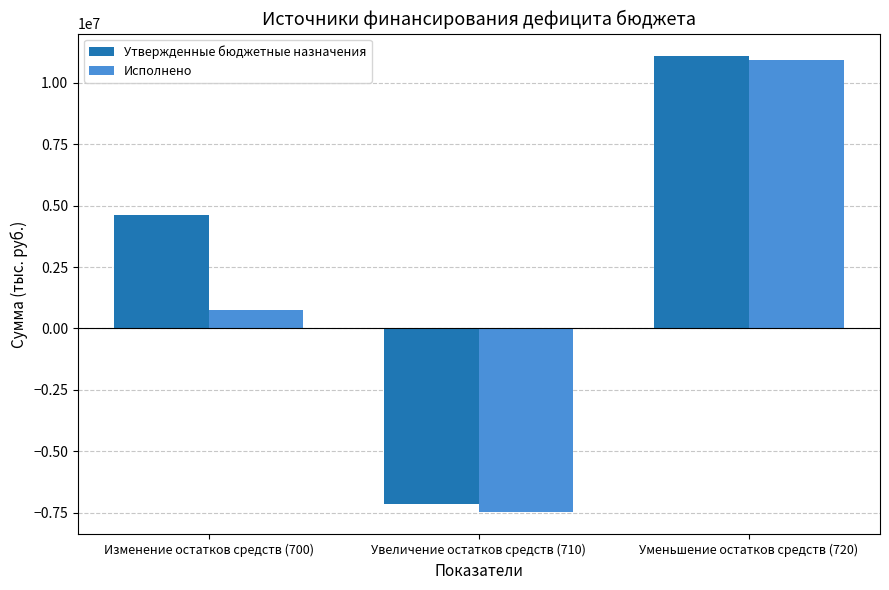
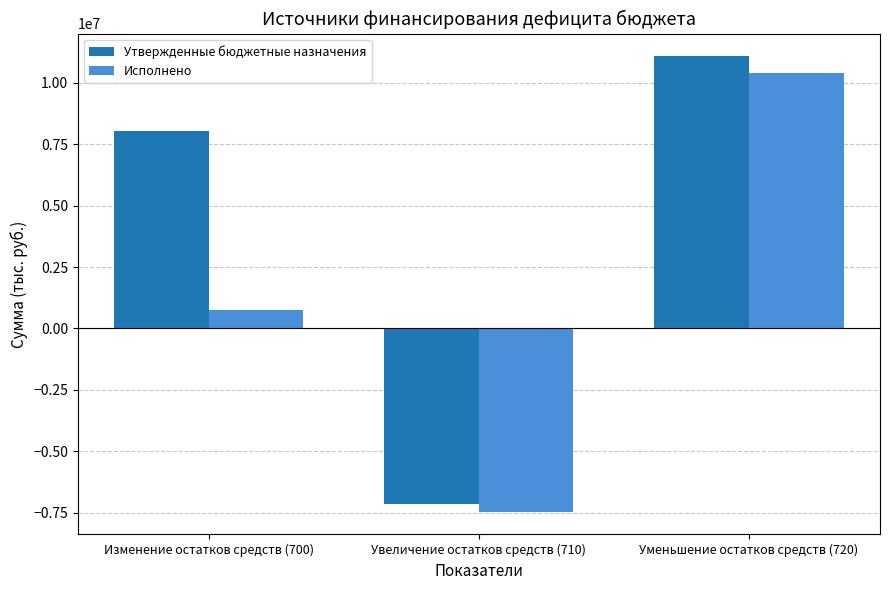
  {
    "Утвержденные бюджетные назначения": {
-     "Изменение остатков средств (700)": 4600000,
+     "Изменение остатков средств (700)": 8000000,
      "Увеличение остатков средств (710)": -7200000,
      "Уменьшение остатков средств (720)": 11100000
    },
    "Исполнено": {
      "Изменение остатков средств (700)": 700000,
      "Увеличение остатков средств (710)": -7500000,
-     "Уменьшение остатков средств (720)": 10900000
+     "Уменьшение остатков средств (720)": 10400000
    }
  }
